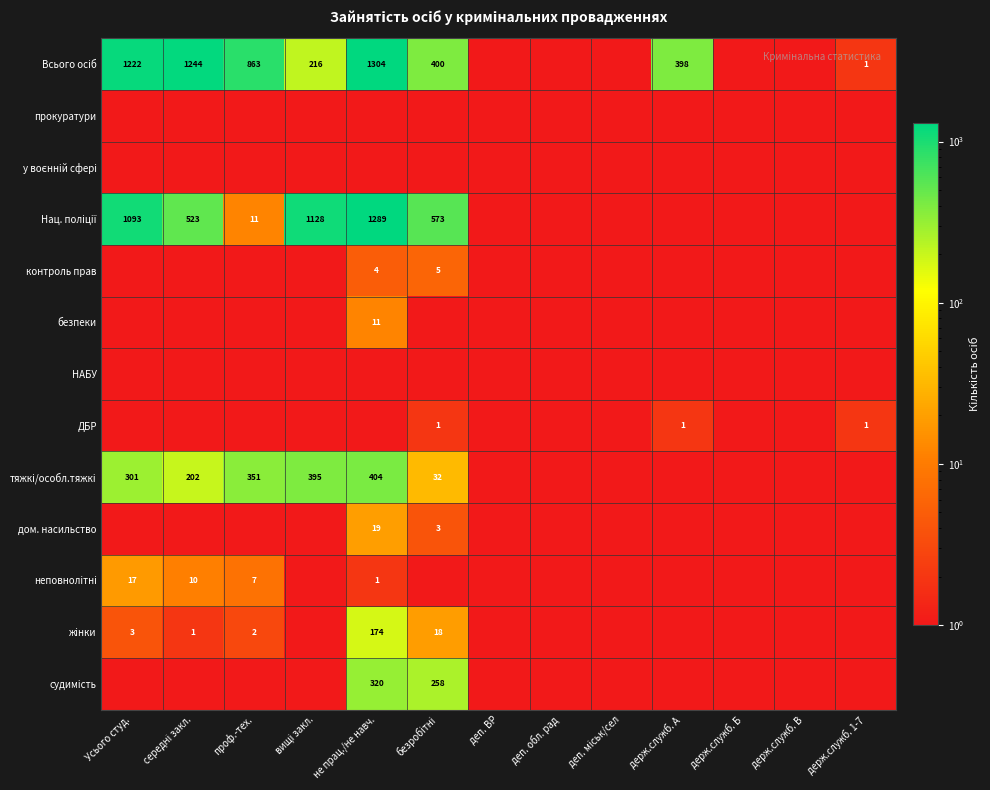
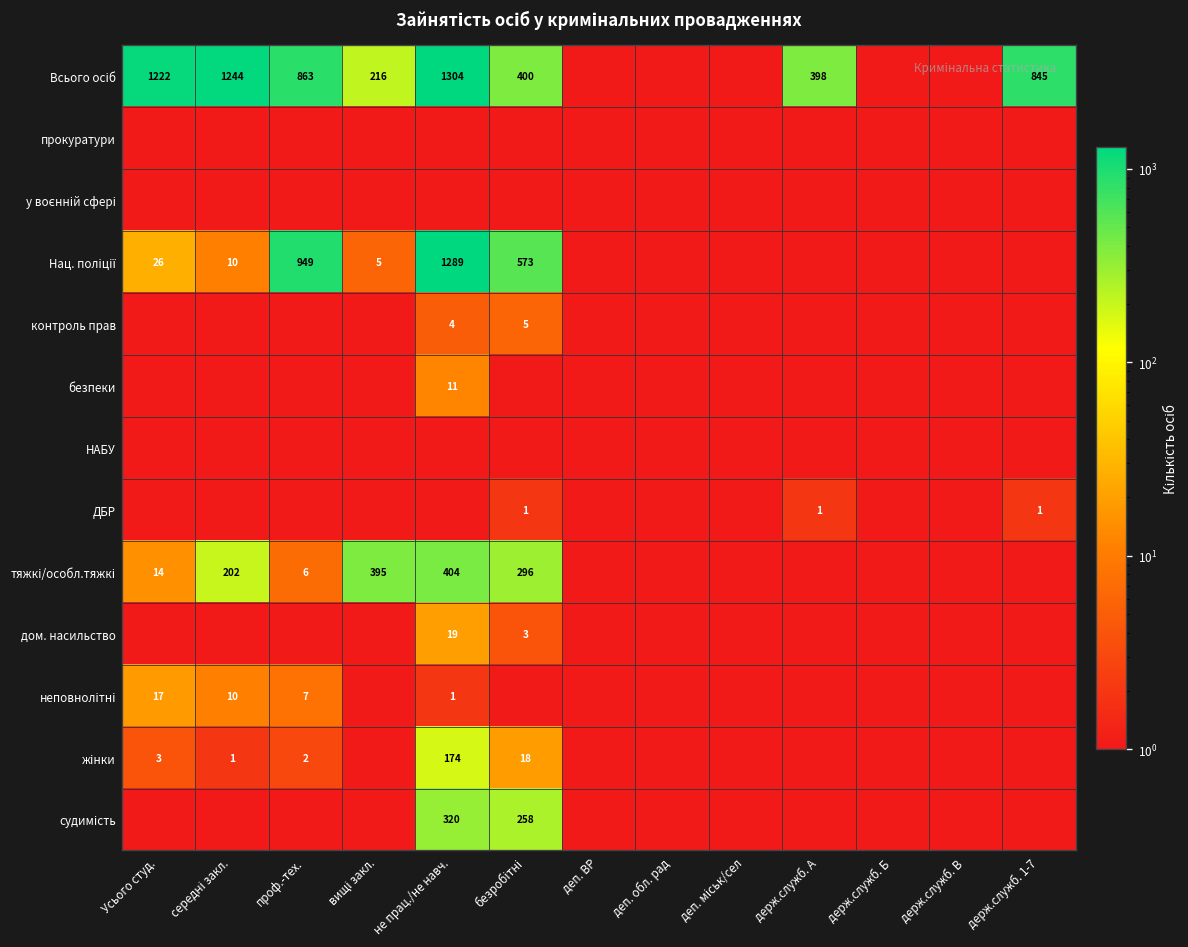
  {
    "Всього осіб": {
      "Усього студ.": 1222,
      "середні закл.": 1244,
      "проф.-тех.": 863,
      "вищі закл.": 216,
      "не прац./не навч.": 1304,
      "безробітні": 400,
      "держ.служб. А": 398,
-     "держ.служб. 1-7": 1
+     "держ.служб. 1-7": 845
    },
    "Нац. поліції": {
-     "Усього студ.": 1093,
-     "середні закл.": 523,
-     "проф.-тех.": 11,
-     "вищі закл.": 1128,
+     "Усього студ.": 26,
+     "середні закл.": 10,
+     "проф.-тех.": 949,
+     "вищі закл.": 5,
      "не прац./не навч.": 1289,
      "безробітні": 573
    },
    "контроль прав": {
      "не прац./не навч.": 4,
      "безробітні": 5
    },
    "безпеки": {
      "не прац./не навч.": 11
    },
    "ДБР": {
      "безробітні": 1,
      "держ.служб. А": 1,
      "держ.служб. 1-7": 1
    },
    "тяжкі/особл.тяжкі": {
-     "Усього студ.": 301,
+     "Усього студ.": 14,
      "середні закл.": 202,
-     "проф.-тех.": 351,
+     "проф.-тех.": 6,
      "вищі закл.": 395,
      "не прац./не навч.": 404,
-     "безробітні": 32
+     "безробітні": 296
    },
    "дом. насильство": {
      "не прац./не навч.": 19,
      "безробітні": 3
    },
    "неповнолітні": {
      "Усього студ.": 17,
      "середні закл.": 10,
      "проф.-тех.": 7,
      "не прац./не навч.": 1
    },
    "жінки": {
      "Усього студ.": 3,
      "середні закл.": 1,
      "проф.-тех.": 2,
      "не прац./не навч.": 174,
      "безробітні": 18
    },
    "судимість": {
      "не прац./не навч.": 320,
      "безробітні": 258
    }
  }
